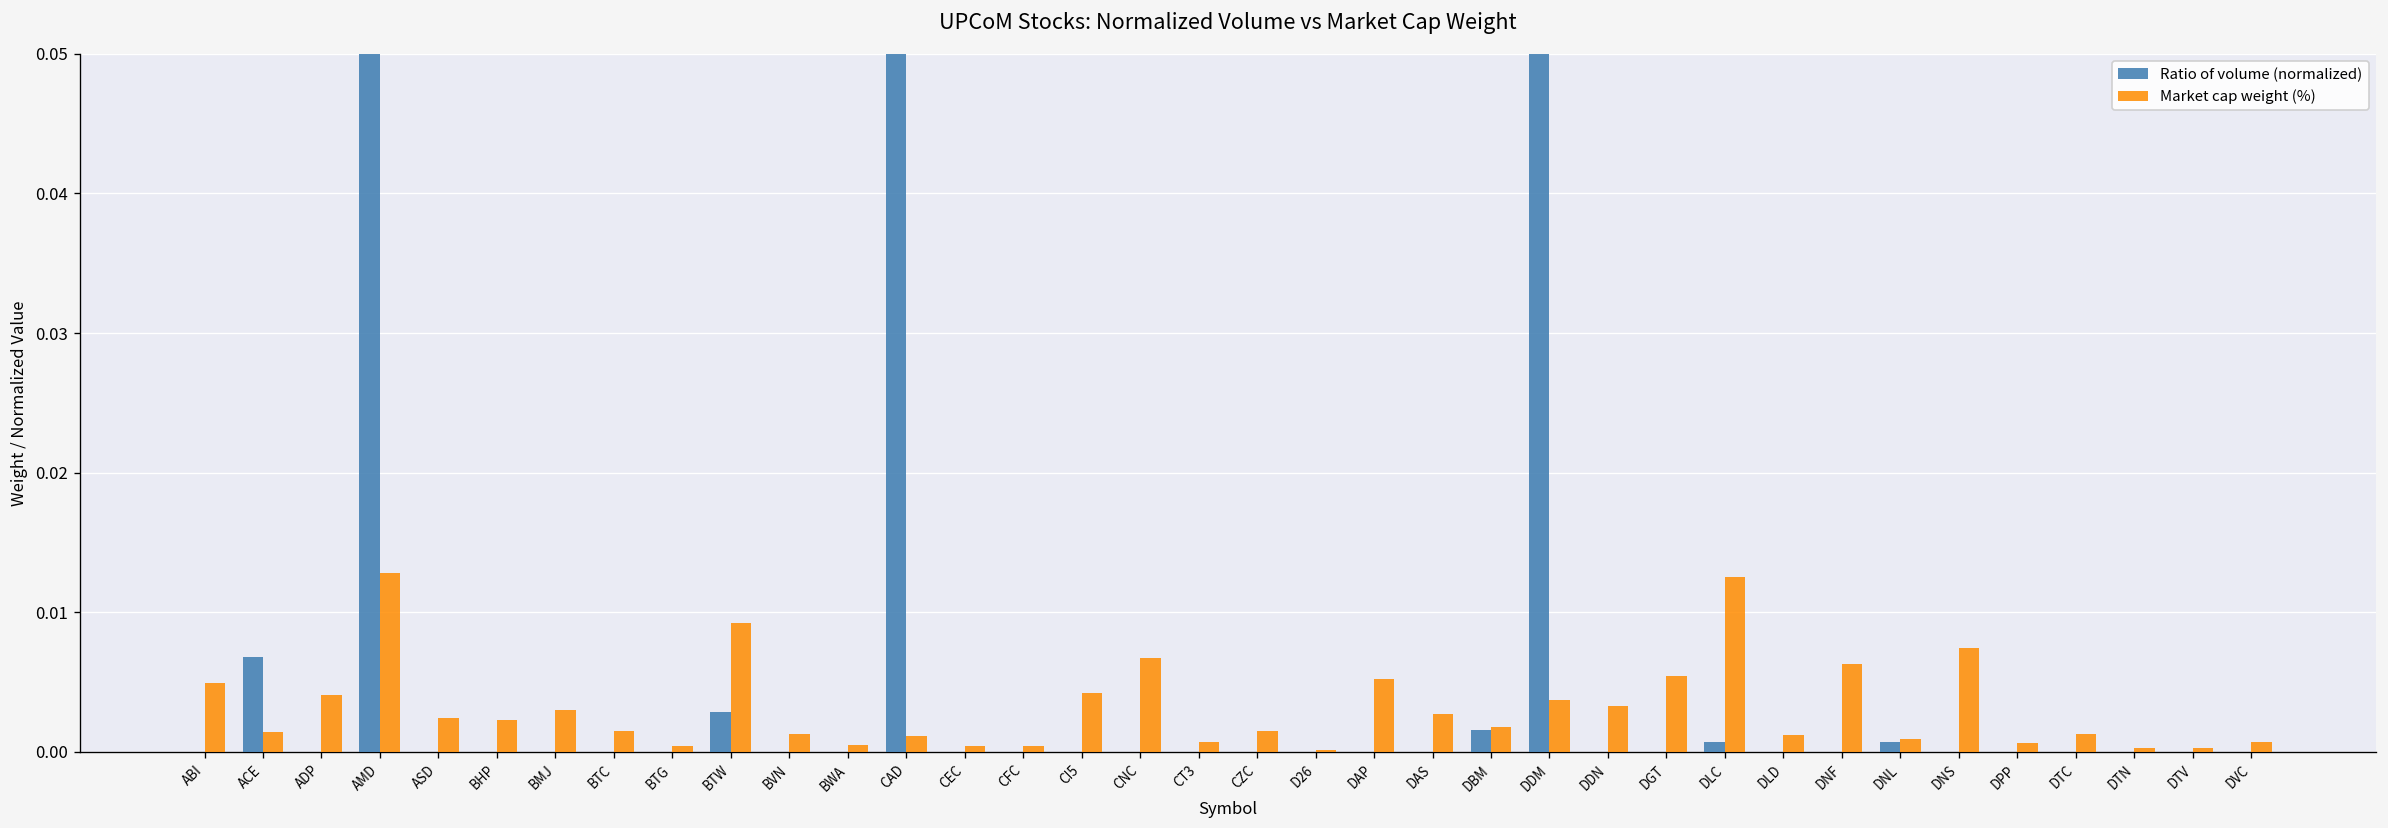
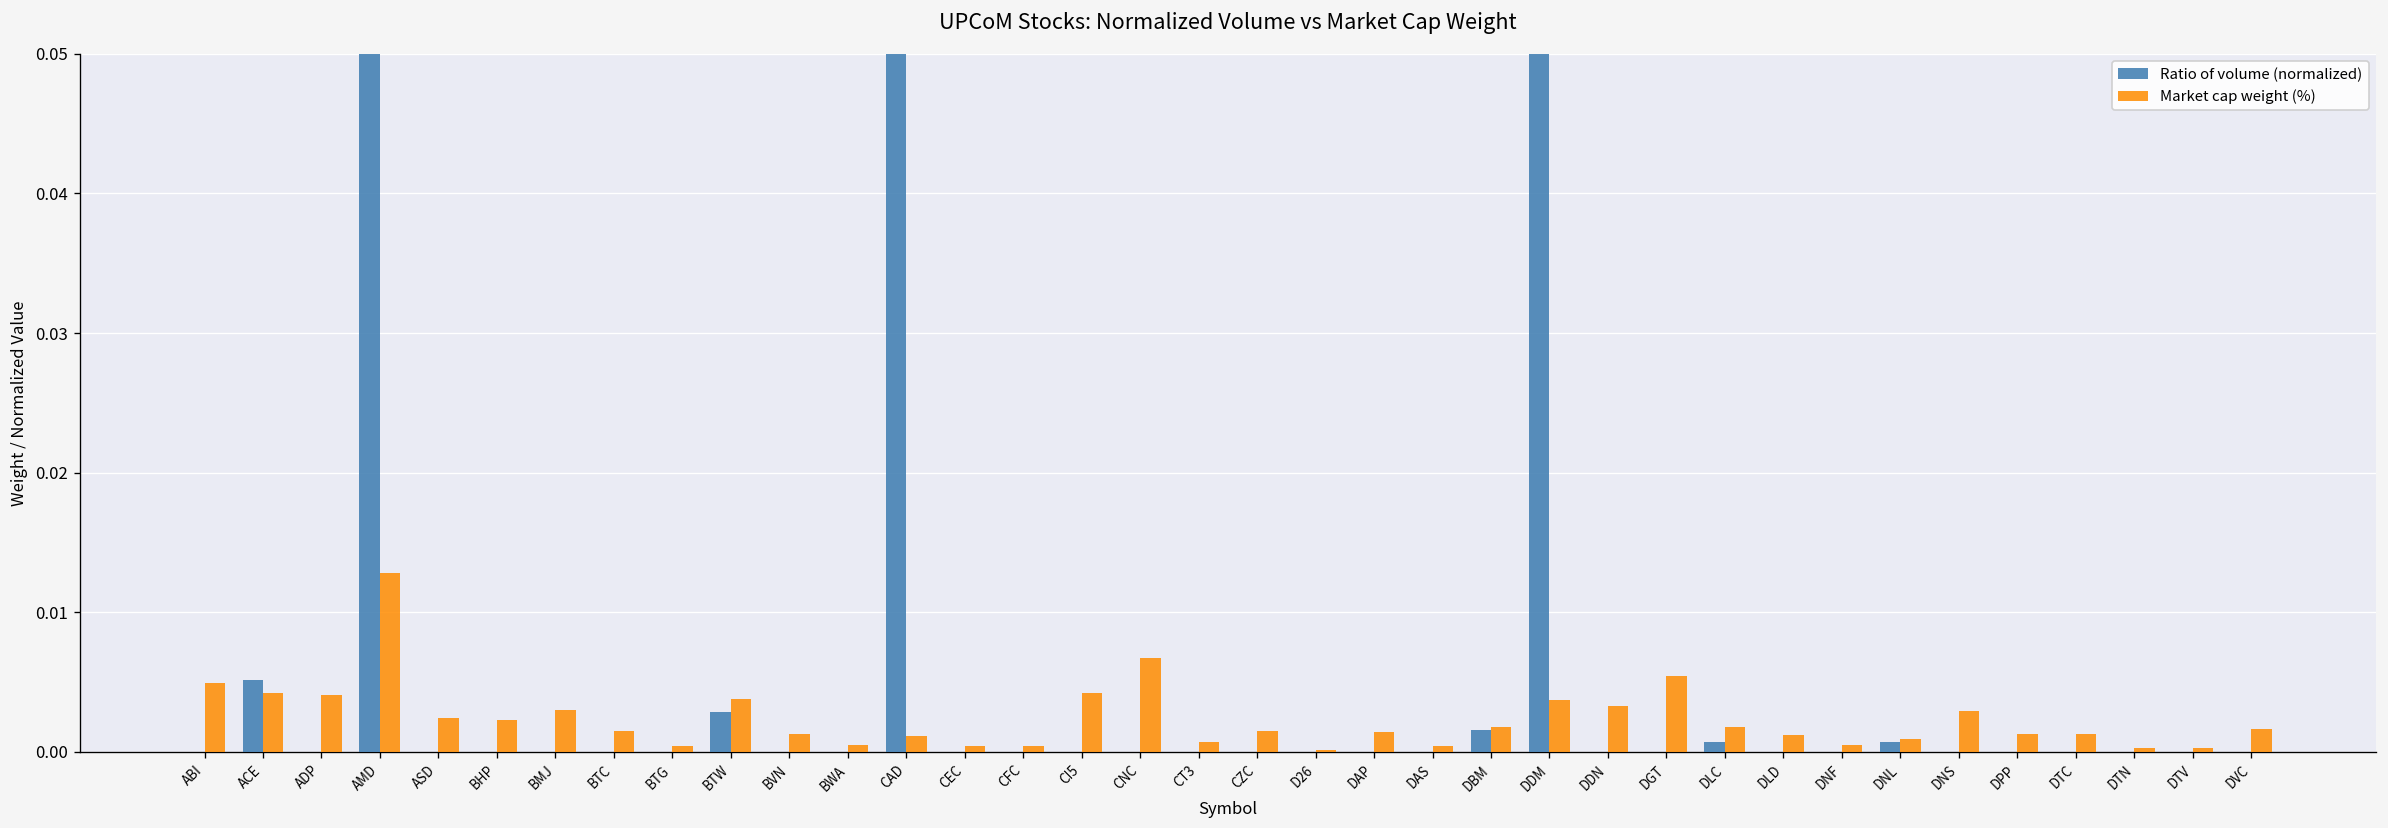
  {
    "Ratio of volume (normalized)": {
      "ABI": 0.0000,
-     "ACE": 0.0068,
+     "ACE": 0.0051,
      "ADP": 0.0000,
      "ASD": 0.0000,
      "BHP": 0.0000,
      "BMJ": 0.0000,
      "BTC": 0.0000,
      "BTG": 0.0000,
      "BTW": 0.0028,
      "BVN": 0.0000,
      "BWA": 0.0000,
      "CEC": 0.0000,
      "CFC": 0.0000,
      "CI5": 0.0000,
      "CNC": 0.0000,
      "CT3": 0.0000,
      "CZC": 0.0000,
      "D26": 0.0000,
      "DAP": 0.0000,
      "DAS": 0.0000,
      "DBM": 0.0016,
      "DDN": 0.0000,
      "DGT": 0.0000,
      "DLC": 0.0007,
      "DLD": 0.0000,
      "DNF": 0.0000,
      "DNL": 0.0007,
      "DNS": 0.0000,
      "DPP": 0.0000,
      "DTC": 0.0000,
      "DTN": 0.0000,
      "DTV": 0.0000,
      "DVC": 0.0000
    },
    "Market cap weight (%)": {
      "ABI": 0.0049,
-     "ACE": 0.0014,
+     "ACE": 0.0042,
      "ADP": 0.0041,
      "AMD": 0.0128,
      "ASD": 0.0024,
      "BHP": 0.0023,
      "BMJ": 0.0030,
      "BTC": 0.0015,
      "BTG": 0.0004,
-     "BTW": 0.0092,
+     "BTW": 0.0038,
      "BVN": 0.0013,
      "BWA": 0.0005,
      "CAD": 0.0011,
      "CEC": 0.0004,
      "CFC": 0.0004,
      "CI5": 0.0042,
      "CNC": 0.0067,
      "CT3": 0.0007,
      "CZC": 0.0015,
-     "DAP": 0.0052,
-     "DAS": 0.0027,
+     "DAP": 0.0014,
+     "DAS": 0.0004,
      "DBM": 0.0018,
      "DDM": 0.0037,
      "DDN": 0.0033,
      "DGT": 0.0054,
-     "DLC": 0.0125,
+     "DLC": 0.0018,
      "DLD": 0.0012,
-     "DNF": 0.0063,
+     "DNF": 0.0005,
      "DNL": 0.0009,
-     "DNS": 0.0074,
-     "DPP": 0.0006,
+     "DNS": 0.0029,
+     "DPP": 0.0013,
      "DTC": 0.0013,
      "DTN": 0.0003,
      "DTV": 0.0003,
-     "DVC": 0.0007
+     "DVC": 0.0016
    }
  }
